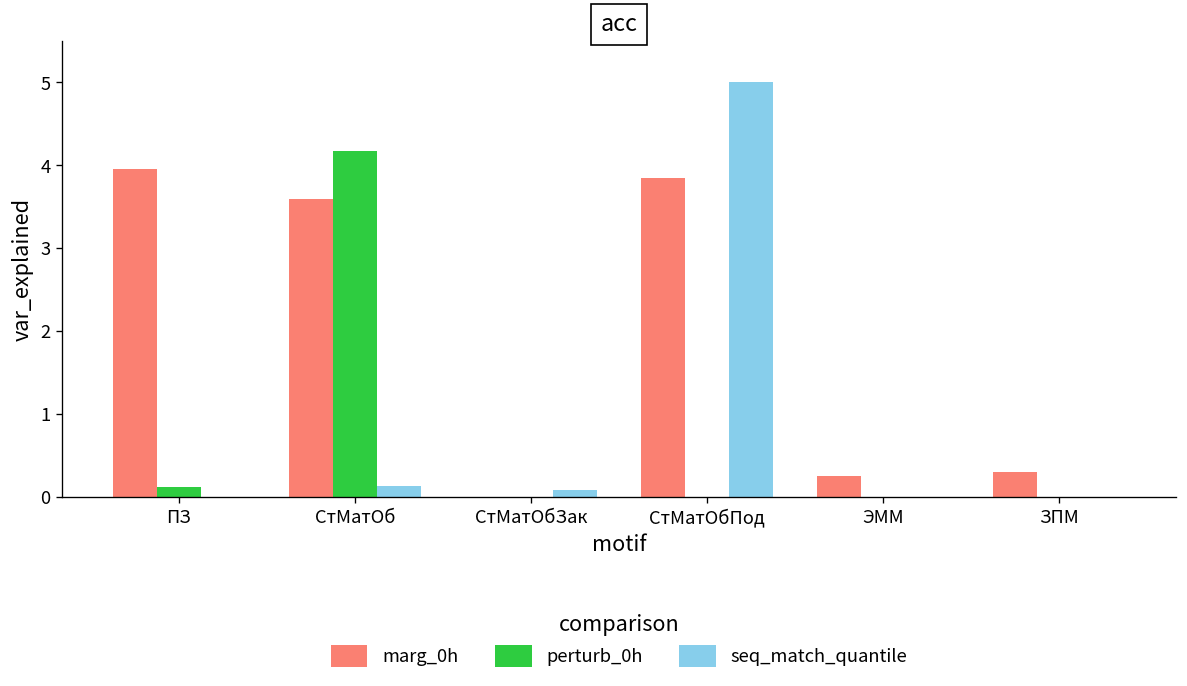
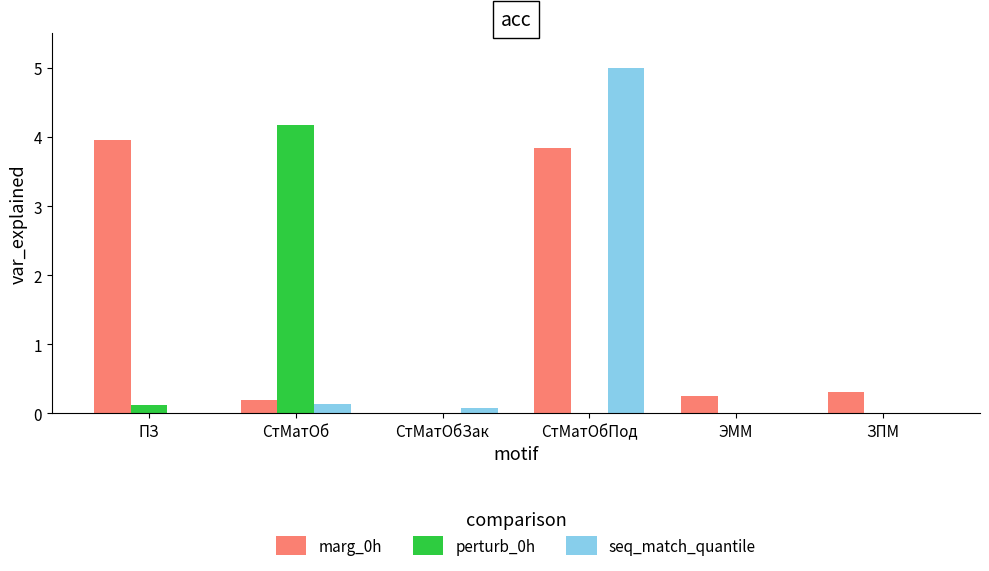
  {
    "marg_0h": {
      "ПЗ": 4.0,
-     "СтМатОб": 3.6,
+     "СтМатОб": 0.2,
      "СтМатОбЗак": 0.0,
      "СтМатОбПод": 3.8,
      "ЭММ": 0.2,
      "ЗПМ": 0.3
    },
    "perturb_0h": {
      "ПЗ": 0.1,
      "СтМатОб": 4.2,
      "СтМатОбЗак": 0.0,
      "СтМатОбПод": 0.0
    },
    "seq_match_quantile": {
      "СтМатОб": 0.1,
      "СтМатОбЗак": 0.1,
      "СтМатОбПод": 5.0,
      "ЭММ": 0.0,
      "ЗПМ": 0.0
    }
  }
